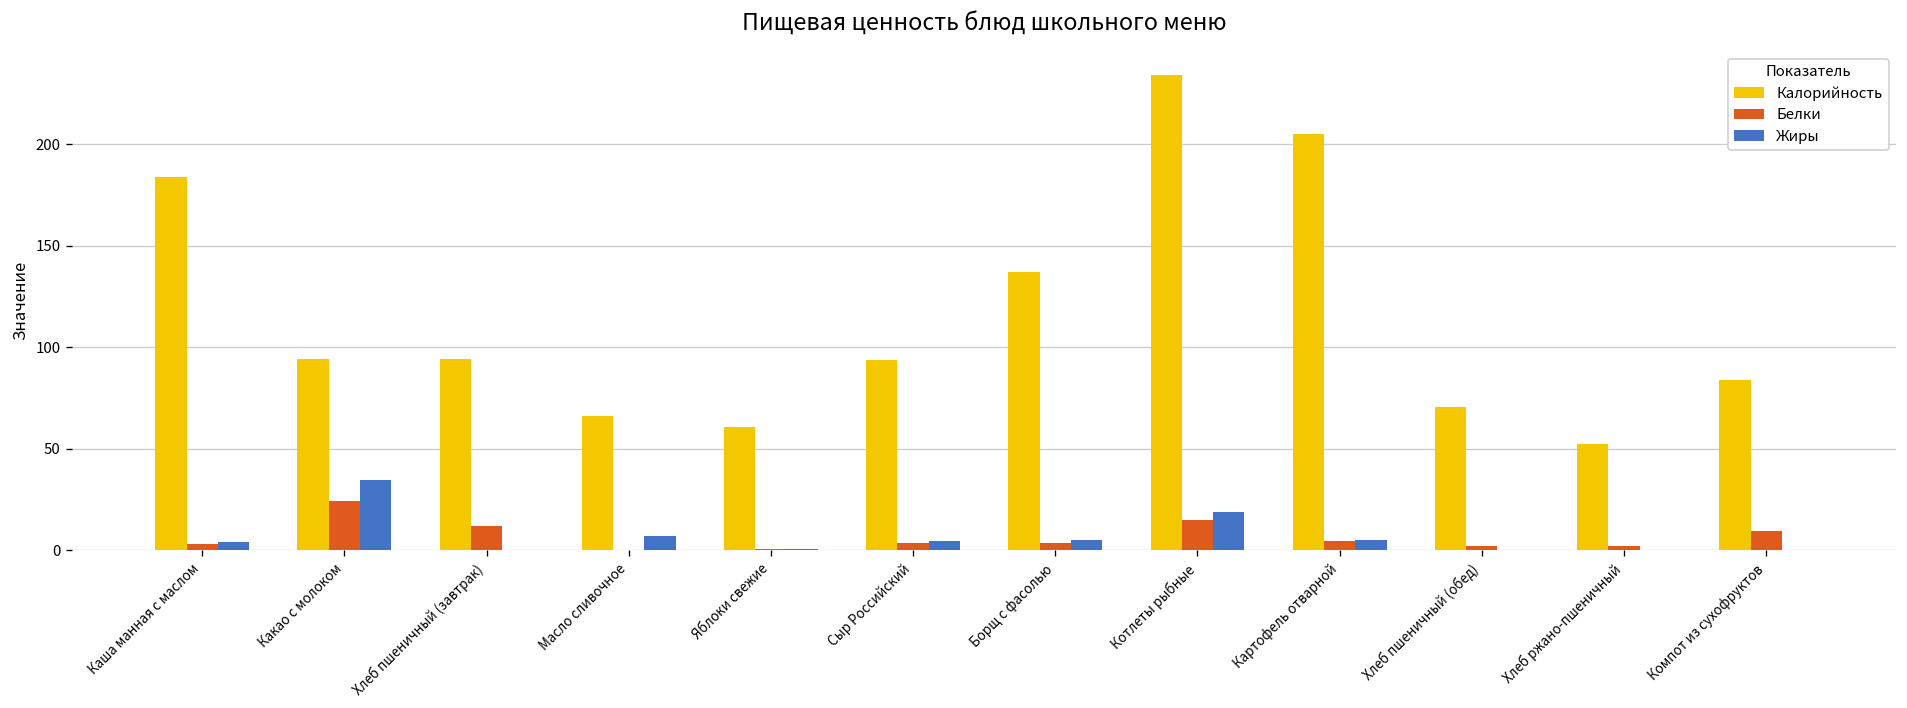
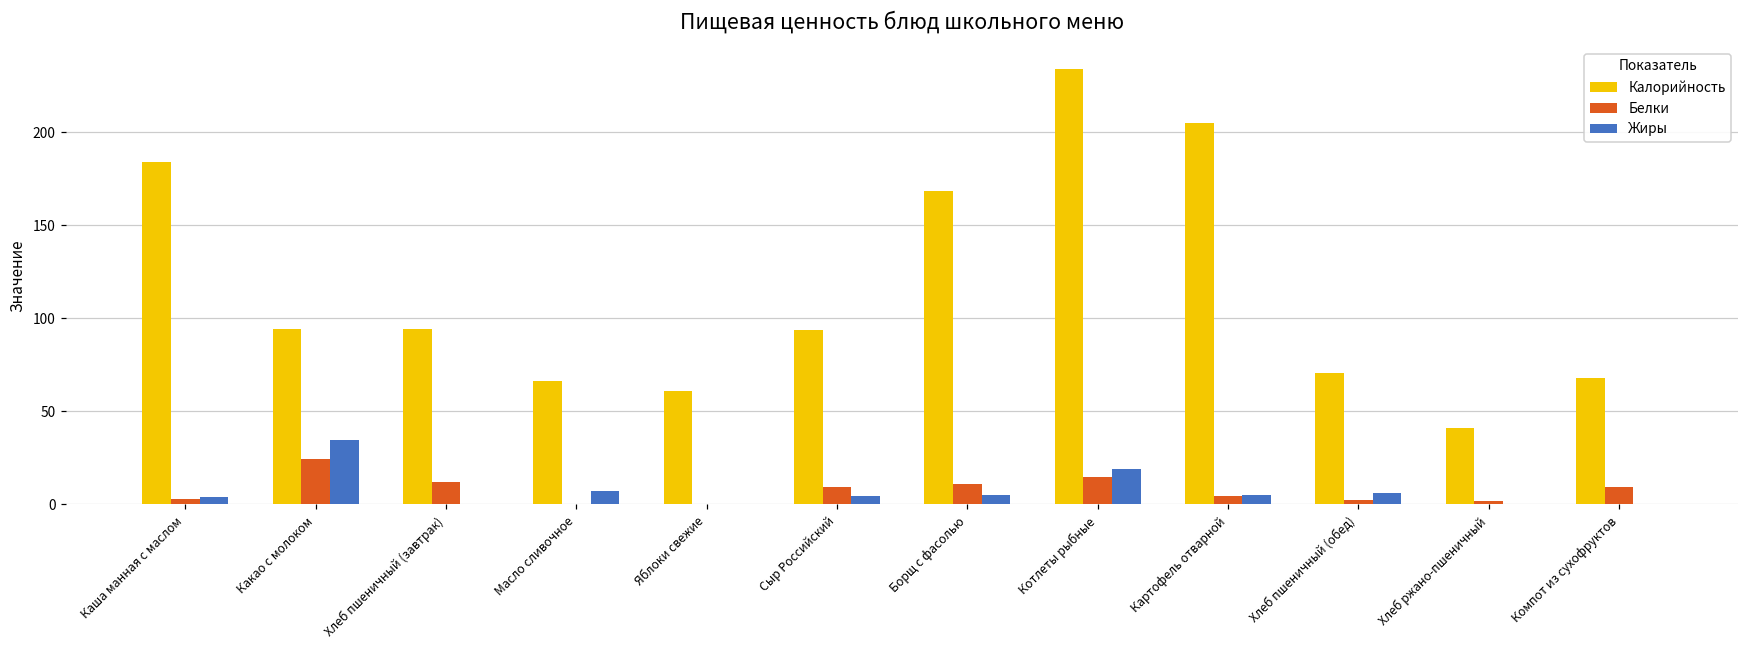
  {
    "Калорийность": {
      "Каша манная с маслом": 184,
      "Какао с молоком": 94,
      "Хлеб пшеничный (завтрак)": 94,
      "Масло сливочное": 66,
      "Яблоки свежие": 61,
      "Сыр Российский": 94,
-     "Борщ с фасолью": 137,
+     "Борщ с фасолью": 168,
      "Котлеты рыбные": 234,
      "Картофель отварной": 205,
      "Хлеб пшеничный (обед)": 71,
-     "Хлеб ржано-пшеничный": 52,
-     "Компот из сухофруктов": 84
+     "Хлеб ржано-пшеничный": 41,
+     "Компот из сухофруктов": 68
    },
    "Белки": {
      "Каша манная с маслом": 3,
      "Какао с молоком": 25,
      "Хлеб пшеничный (завтрак)": 12,
-     "Сыр Российский": 3,
-     "Борщ с фасолью": 4,
+     "Сыр Российский": 9,
+     "Борщ с фасолью": 11,
      "Котлеты рыбные": 15,
      "Картофель отварной": 5,
      "Хлеб пшеничный (обед)": 2,
      "Хлеб ржано-пшеничный": 2,
      "Компот из сухофруктов": 9
    },
    "Жиры": {
      "Каша манная с маслом": 4,
      "Какао с молоком": 35,
      "Хлеб пшеничный (завтрак)": 0,
      "Масло сливочное": 7,
      "Сыр Российский": 4,
      "Борщ с фасолью": 5,
      "Котлеты рыбные": 19,
      "Картофель отварной": 5,
-     "Хлеб пшеничный (обед)": 0
+     "Хлеб пшеничный (обед)": 6
    }
  }
